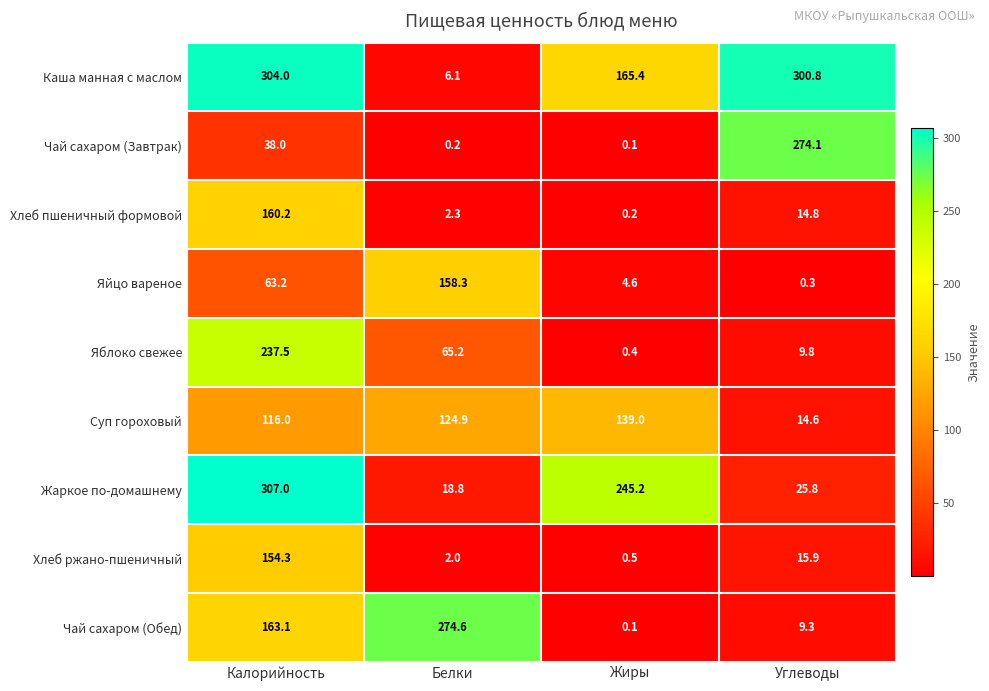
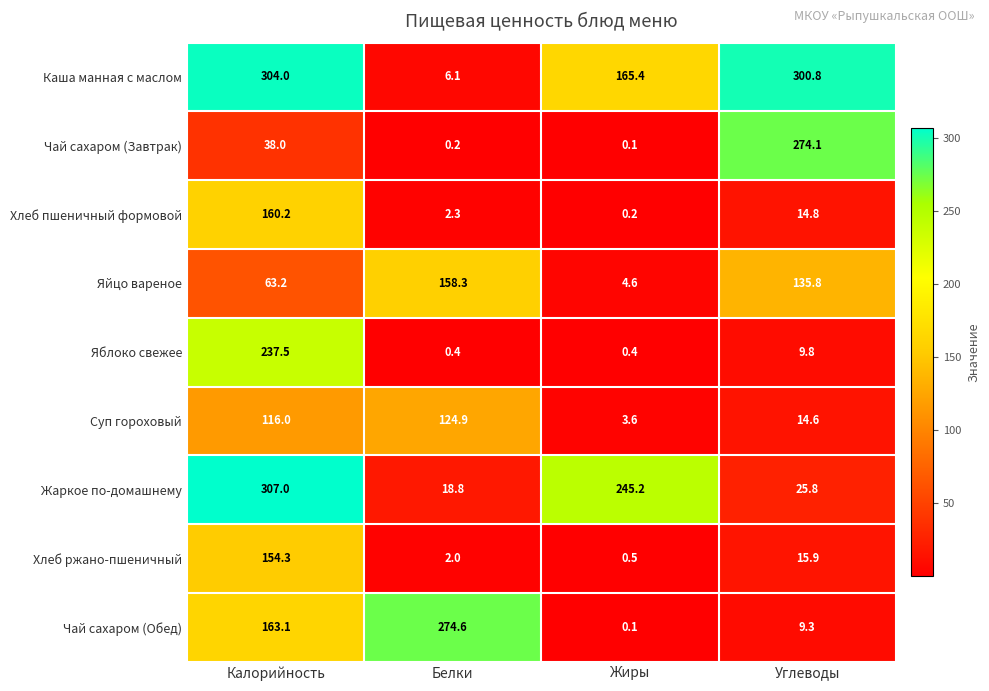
  {
    "Каша манная с маслом": {
      "Калорийность": 304.0,
      "Белки": 6.1,
      "Жиры": 165.4,
      "Углеводы": 300.8
    },
    "Чай сахаром (Завтрак)": {
      "Калорийность": 38.0,
      "Белки": 0.2,
      "Жиры": 0.1,
      "Углеводы": 274.1
    },
    "Хлеб пшеничный формовой": {
      "Калорийность": 160.2,
      "Белки": 2.3,
      "Жиры": 0.2,
      "Углеводы": 14.8
    },
    "Яйцо вареное": {
      "Калорийность": 63.2,
      "Белки": 158.3,
      "Жиры": 4.6,
-     "Углеводы": 0.3
+     "Углеводы": 135.8
    },
    "Яблоко свежее": {
      "Калорийность": 237.5,
-     "Белки": 65.2,
+     "Белки": 0.4,
      "Жиры": 0.4,
      "Углеводы": 9.8
    },
    "Суп гороховый": {
      "Калорийность": 116.0,
      "Белки": 124.9,
-     "Жиры": 139.0,
+     "Жиры": 3.6,
      "Углеводы": 14.6
    },
    "Жаркое по-домашнему": {
      "Калорийность": 307.0,
      "Белки": 18.8,
      "Жиры": 245.2,
      "Углеводы": 25.8
    },
    "Хлеб ржано-пшеничный": {
      "Калорийность": 154.3,
      "Белки": 2.0,
      "Жиры": 0.5,
      "Углеводы": 15.9
    },
    "Чай сахаром (Обед)": {
      "Калорийность": 163.1,
      "Белки": 274.6,
      "Жиры": 0.1,
      "Углеводы": 9.3
    }
  }
